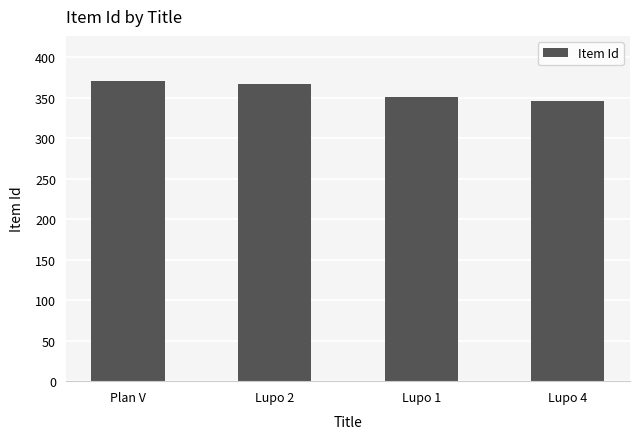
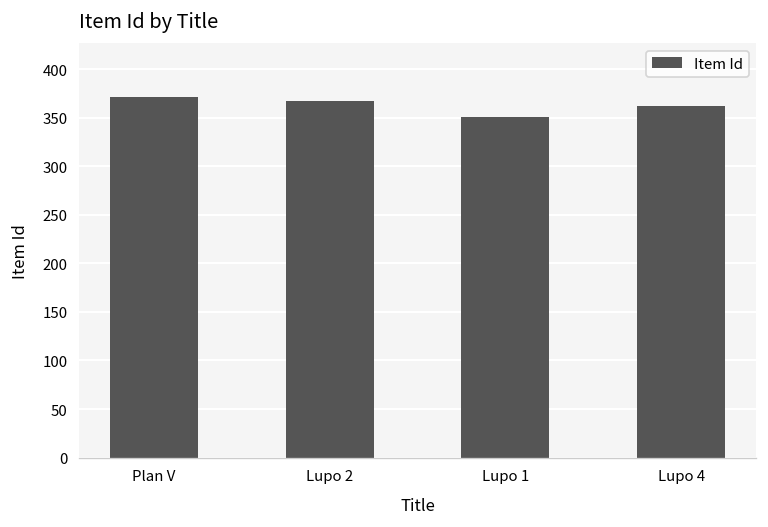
  {
    "Plan V": 370,
    "Lupo 2": 370,
    "Lupo 1": 350,
-   "Lupo 4": 350
+   "Lupo 4": 360
  }
